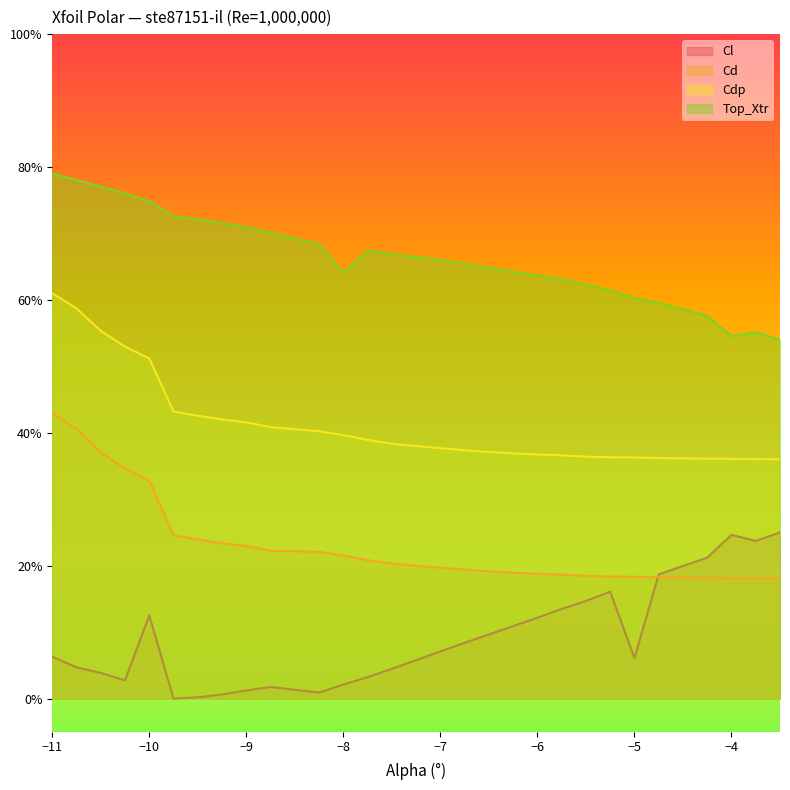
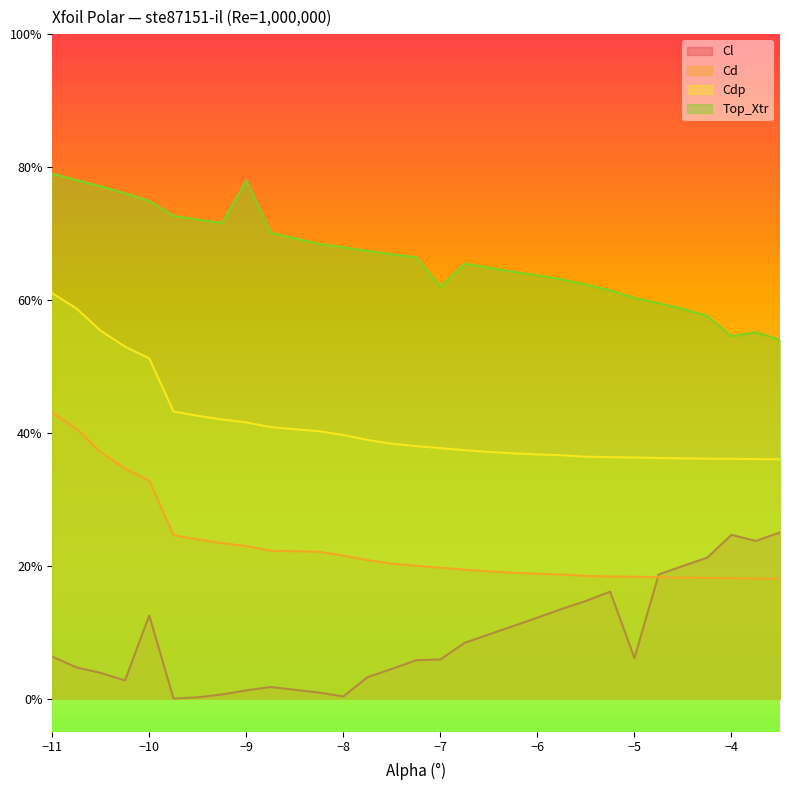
  {
    "Cl": {
      "−11": "6%",
      "−10": "13%",
      "−9": "1%",
-     "−8": "2%",
-     "−7": "7%",
+     "−8": "0%",
+     "−7": "6%",
      "−6": "12%",
      "−5": "6%",
      "−4": "25%"
    },
    "Top_Xtr": {
      "−11": "79%",
      "−10": "75%",
-     "−9": "71%",
-     "−8": "64%",
-     "−7": "66%",
+     "−9": "78%",
+     "−8": "68%",
+     "−7": "62%",
      "−6": "64%",
      "−5": "60%",
      "−4": "55%"
    }
  }
